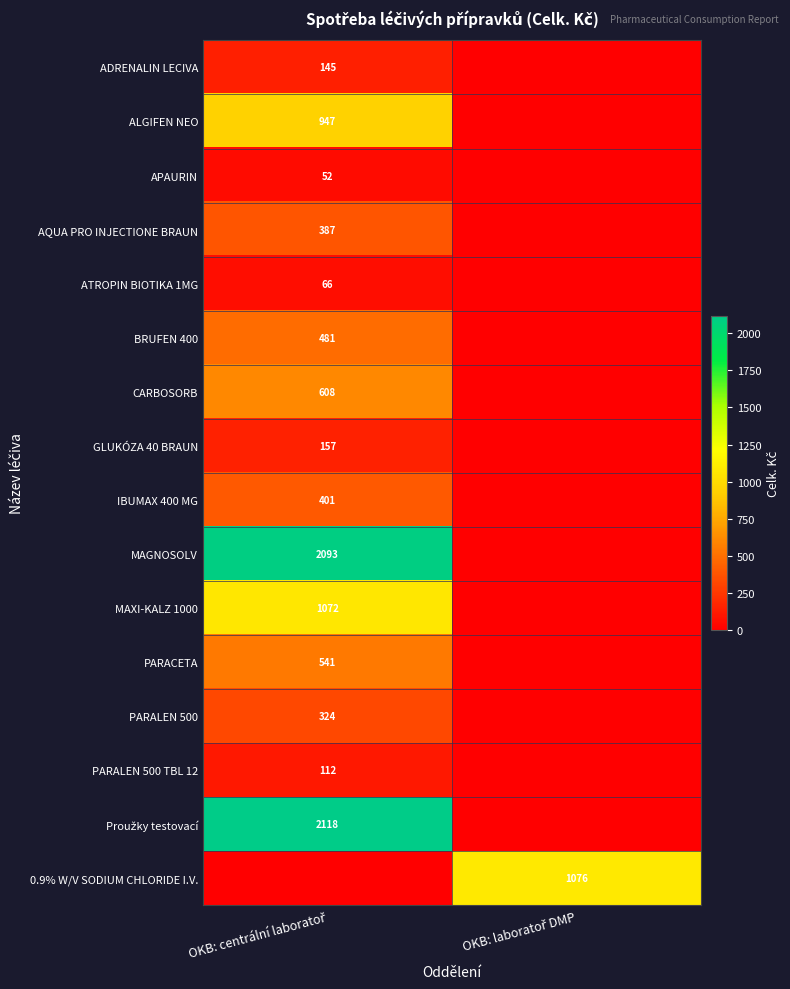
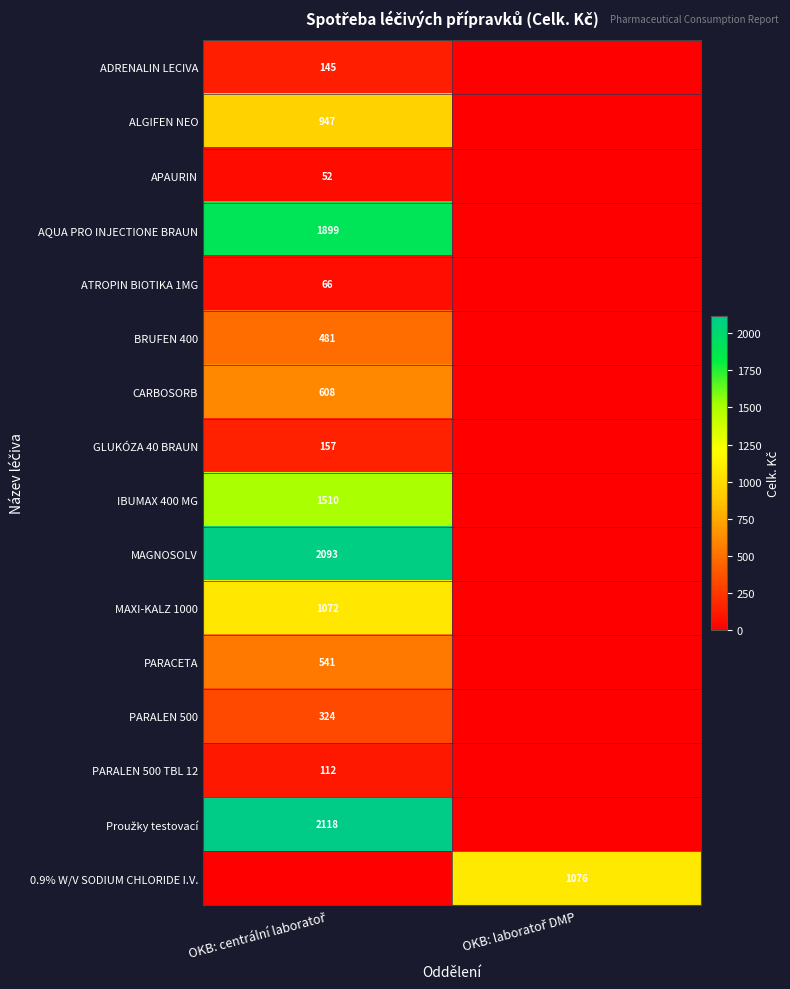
  {
    "ADRENALIN LECIVA": {
      "OKB: centrální laboratoř": 145
    },
    "ALGIFEN NEO": {
      "OKB: centrální laboratoř": 947
    },
    "APAURIN": {
      "OKB: centrální laboratoř": 52
    },
    "AQUA PRO INJECTIONE BRAUN": {
-     "OKB: centrální laboratoř": 387
+     "OKB: centrální laboratoř": 1899
    },
    "ATROPIN BIOTIKA 1MG": {
      "OKB: centrální laboratoř": 66
    },
    "BRUFEN 400": {
      "OKB: centrální laboratoř": 481
    },
    "CARBOSORB": {
      "OKB: centrální laboratoř": 608
    },
    "GLUKÓZA 40 BRAUN": {
      "OKB: centrální laboratoř": 157
    },
    "IBUMAX 400 MG": {
-     "OKB: centrální laboratoř": 401
+     "OKB: centrální laboratoř": 1510
    },
    "MAGNOSOLV": {
      "OKB: centrální laboratoř": 2093
    },
    "MAXI-KALZ 1000": {
      "OKB: centrální laboratoř": 1072
    },
    "PARACETA": {
      "OKB: centrální laboratoř": 541
    },
    "PARALEN 500": {
      "OKB: centrální laboratoř": 324
    },
    "PARALEN 500 TBL 12": {
      "OKB: centrální laboratoř": 112
    },
    "Proužky testovací": {
      "OKB: centrální laboratoř": 2118
    },
    "0.9% W/V SODIUM CHLORIDE I.V.": {
      "OKB: laboratoř DMP": 1076
    }
  }
